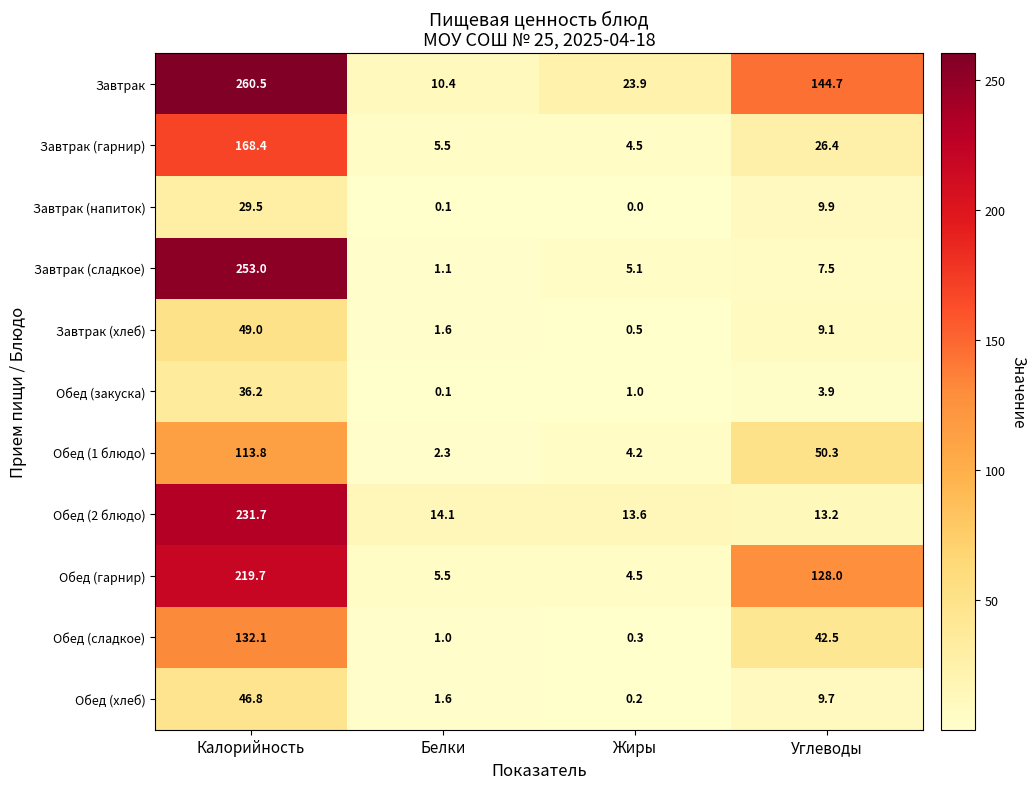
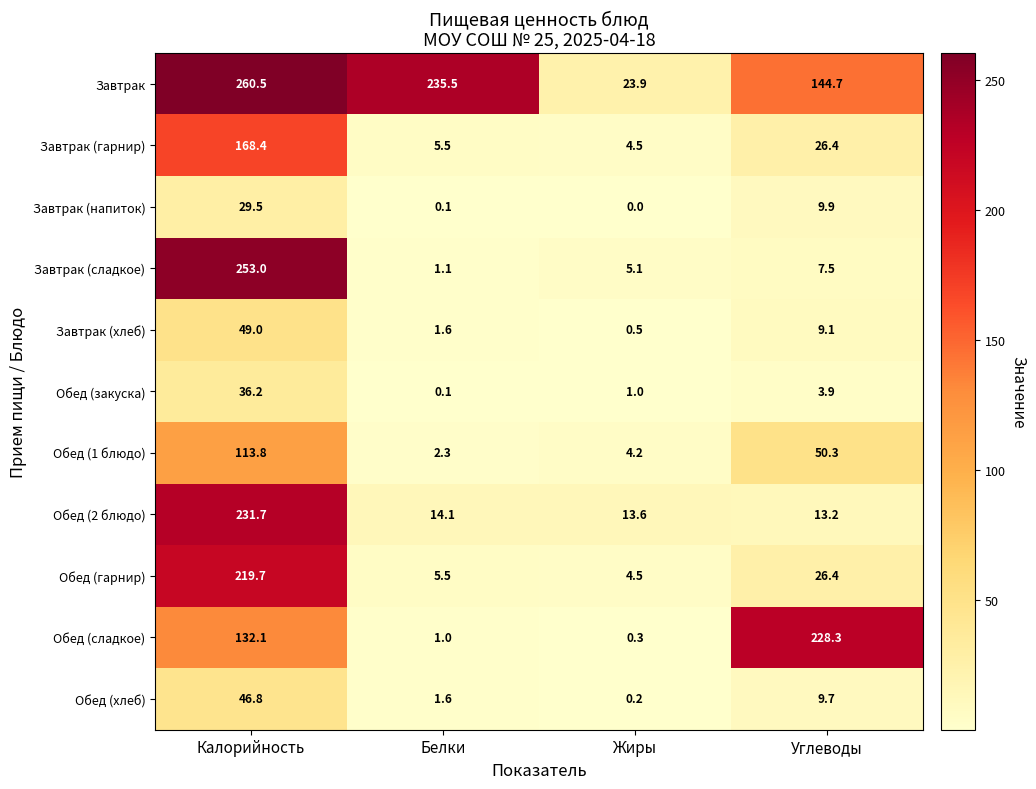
  {
    "Завтрак": {
      "Калорийность": 260.5,
-     "Белки": 10.4,
+     "Белки": 235.5,
      "Жиры": 23.9,
      "Углеводы": 144.7
    },
    "Завтрак (гарнир)": {
      "Калорийность": 168.4,
      "Белки": 5.5,
      "Жиры": 4.5,
      "Углеводы": 26.4
    },
    "Завтрак (напиток)": {
      "Калорийность": 29.5,
      "Белки": 0.1,
      "Жиры": 0.0,
      "Углеводы": 9.9
    },
    "Завтрак (сладкое)": {
      "Калорийность": 253.0,
      "Белки": 1.1,
      "Жиры": 5.1,
      "Углеводы": 7.5
    },
    "Завтрак (хлеб)": {
      "Калорийность": 49.0,
      "Белки": 1.6,
      "Жиры": 0.5,
      "Углеводы": 9.1
    },
    "Обед (закуска)": {
      "Калорийность": 36.2,
      "Белки": 0.1,
      "Жиры": 1.0,
      "Углеводы": 3.9
    },
    "Обед (1 блюдо)": {
      "Калорийность": 113.8,
      "Белки": 2.3,
      "Жиры": 4.2,
      "Углеводы": 50.3
    },
    "Обед (2 блюдо)": {
      "Калорийность": 231.7,
      "Белки": 14.1,
      "Жиры": 13.6,
      "Углеводы": 13.2
    },
    "Обед (гарнир)": {
      "Калорийность": 219.7,
      "Белки": 5.5,
      "Жиры": 4.5,
-     "Углеводы": 128.0
+     "Углеводы": 26.4
    },
    "Обед (сладкое)": {
      "Калорийность": 132.1,
      "Белки": 1.0,
      "Жиры": 0.3,
-     "Углеводы": 42.5
+     "Углеводы": 228.3
    },
    "Обед (хлеб)": {
      "Калорийность": 46.8,
      "Белки": 1.6,
      "Жиры": 0.2,
      "Углеводы": 9.7
    }
  }
